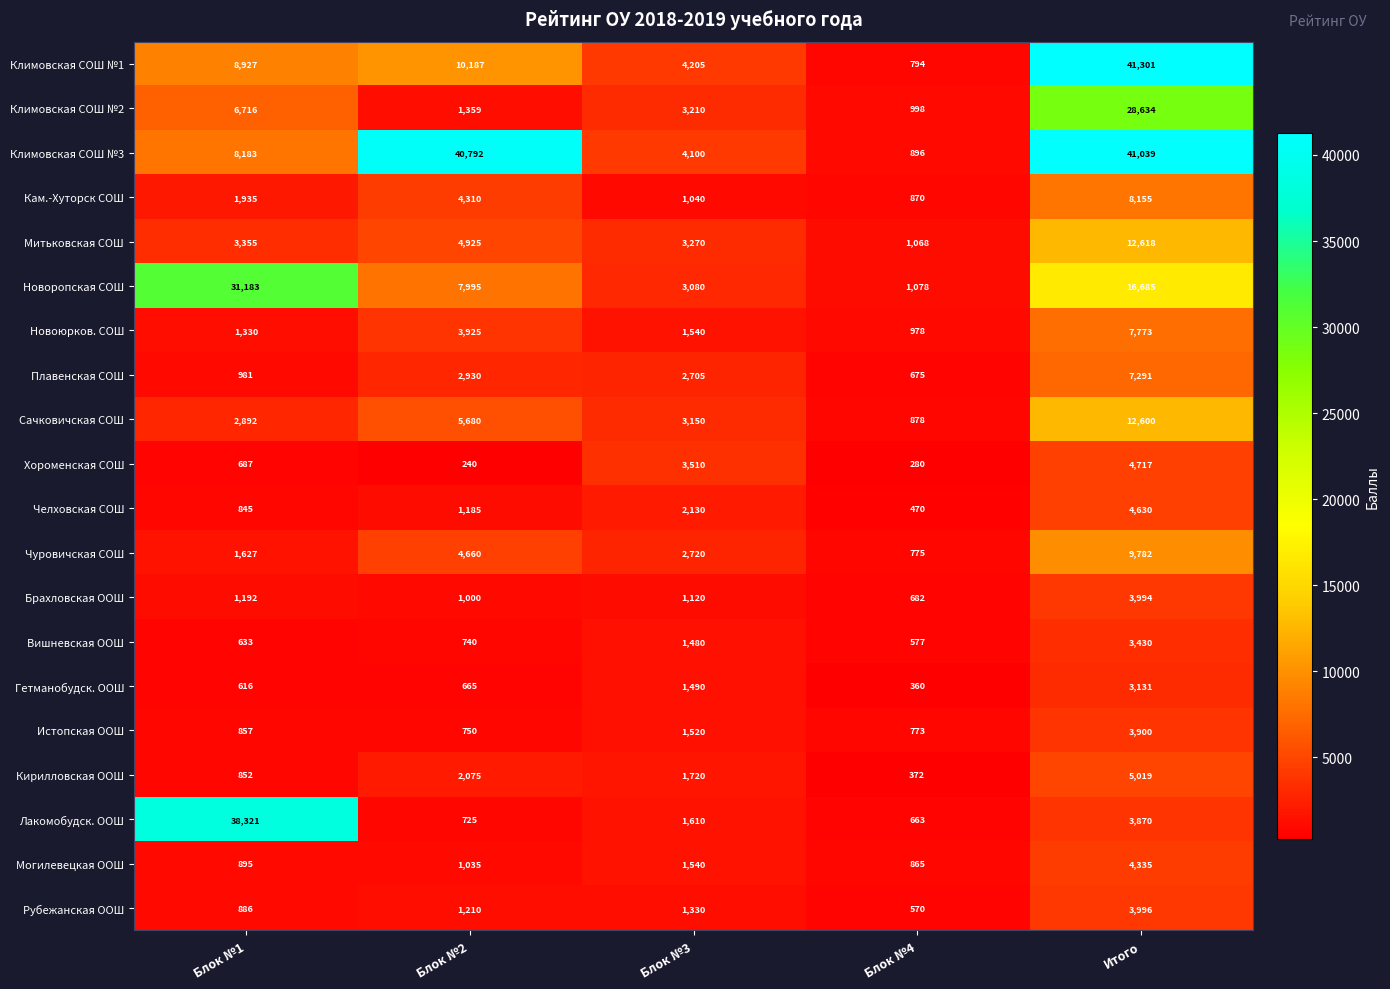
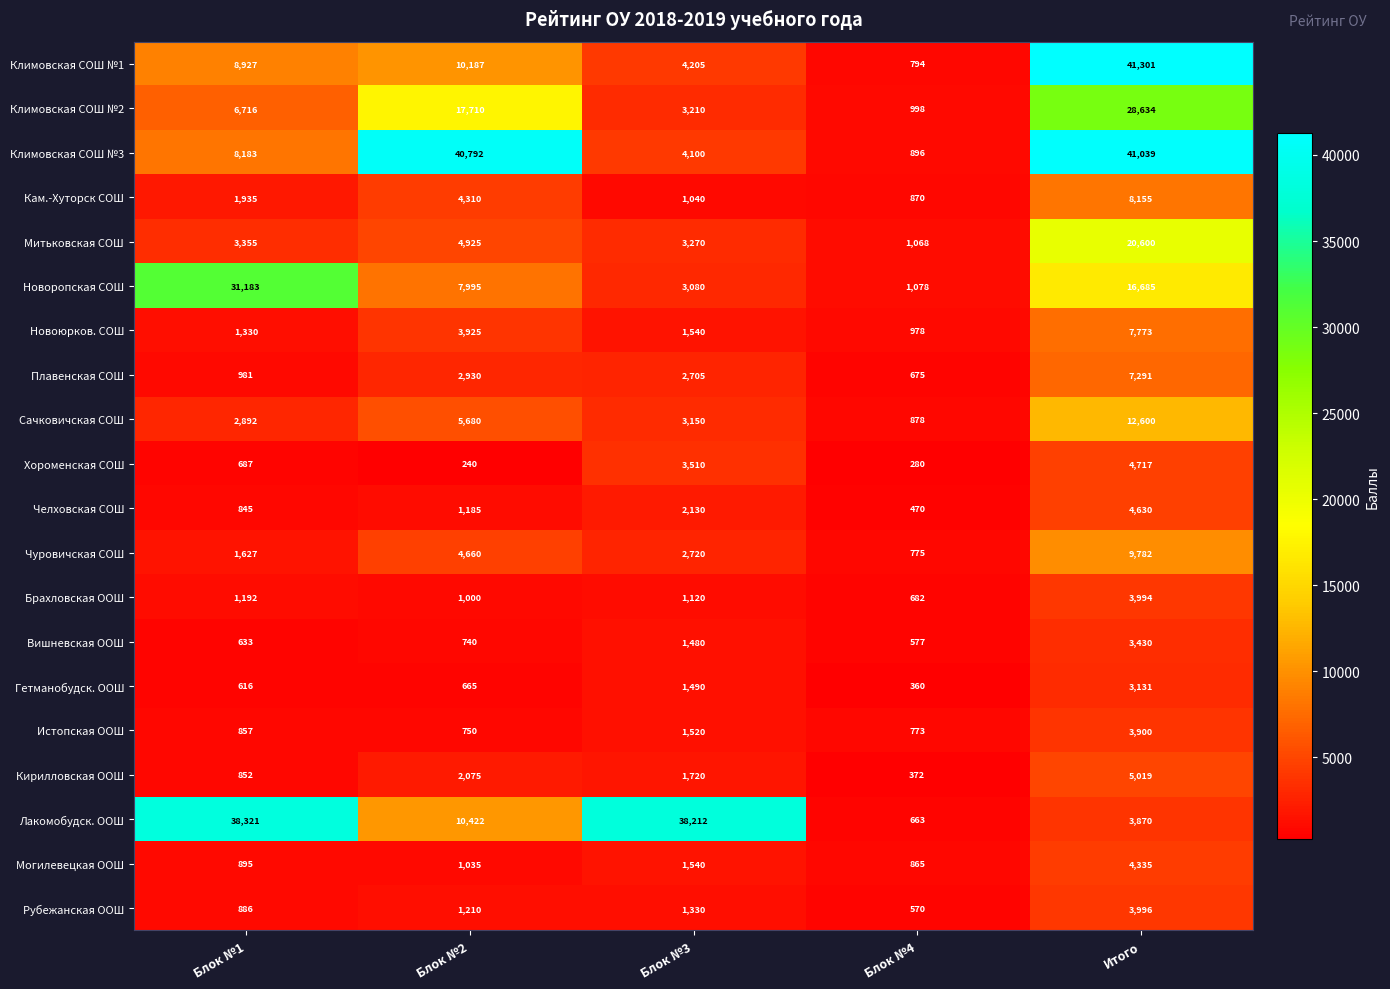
  {
    "Климовская СОШ №1": {
      "Блок №1": "8,927",
      "Блок №2": "10,187",
      "Блок №3": "4,205",
      "Блок №4": "794",
      "Итого": "41,301"
    },
    "Климовская СОШ №2": {
      "Блок №1": "6,716",
-     "Блок №2": "1,359",
+     "Блок №2": "17,710",
      "Блок №3": "3,210",
      "Блок №4": "998",
      "Итого": "28,634"
    },
    "Климовская СОШ №3": {
      "Блок №1": "8,183",
      "Блок №2": "40,792",
      "Блок №3": "4,100",
      "Блок №4": "896",
      "Итого": "41,039"
    },
    "Кам.-Хуторск СОШ": {
      "Блок №1": "1,935",
      "Блок №2": "4,310",
      "Блок №3": "1,040",
      "Блок №4": "870",
      "Итого": "8,155"
    },
    "Митьковская СОШ": {
      "Блок №1": "3,355",
      "Блок №2": "4,925",
      "Блок №3": "3,270",
      "Блок №4": "1,068",
-     "Итого": "12,618"
+     "Итого": "20,600"
    },
    "Новоропская СОШ": {
      "Блок №1": "31,183",
      "Блок №2": "7,995",
      "Блок №3": "3,080",
      "Блок №4": "1,078",
      "Итого": "16,685"
    },
    "Новоюрков. СОШ": {
      "Блок №1": "1,330",
      "Блок №2": "3,925",
      "Блок №3": "1,540",
      "Блок №4": "978",
      "Итого": "7,773"
    },
    "Плавенская СОШ": {
      "Блок №1": "981",
      "Блок №2": "2,930",
      "Блок №3": "2,705",
      "Блок №4": "675",
      "Итого": "7,291"
    },
    "Сачковичская СОШ": {
      "Блок №1": "2,892",
      "Блок №2": "5,680",
      "Блок №3": "3,150",
      "Блок №4": "878",
      "Итого": "12,600"
    },
    "Хороменская СОШ": {
      "Блок №1": "687",
      "Блок №2": "240",
      "Блок №3": "3,510",
      "Блок №4": "280",
      "Итого": "4,717"
    },
    "Челховская СОШ": {
      "Блок №1": "845",
      "Блок №2": "1,185",
      "Блок №3": "2,130",
      "Блок №4": "470",
      "Итого": "4,630"
    },
    "Чуровичская СОШ": {
      "Блок №1": "1,627",
      "Блок №2": "4,660",
      "Блок №3": "2,720",
      "Блок №4": "775",
      "Итого": "9,782"
    },
    "Брахловская ООШ": {
      "Блок №1": "1,192",
      "Блок №2": "1,000",
      "Блок №3": "1,120",
      "Блок №4": "682",
      "Итого": "3,994"
    },
    "Вишневская ООШ": {
      "Блок №1": "633",
      "Блок №2": "740",
      "Блок №3": "1,480",
      "Блок №4": "577",
      "Итого": "3,430"
    },
    "Гетманобудск. ООШ": {
      "Блок №1": "616",
      "Блок №2": "665",
      "Блок №3": "1,490",
      "Блок №4": "360",
      "Итого": "3,131"
    },
    "Истопская ООШ": {
      "Блок №1": "857",
      "Блок №2": "750",
      "Блок №3": "1,520",
      "Блок №4": "773",
      "Итого": "3,900"
    },
    "Кирилловская ООШ": {
      "Блок №1": "852",
      "Блок №2": "2,075",
      "Блок №3": "1,720",
      "Блок №4": "372",
      "Итого": "5,019"
    },
    "Лакомобудск. ООШ": {
      "Блок №1": "38,321",
-     "Блок №2": "725",
-     "Блок №3": "1,610",
+     "Блок №2": "10,422",
+     "Блок №3": "38,212",
      "Блок №4": "663",
      "Итого": "3,870"
    },
    "Могилевецкая ООШ": {
      "Блок №1": "895",
      "Блок №2": "1,035",
      "Блок №3": "1,540",
      "Блок №4": "865",
      "Итого": "4,335"
    },
    "Рубежанская ООШ": {
      "Блок №1": "886",
      "Блок №2": "1,210",
      "Блок №3": "1,330",
      "Блок №4": "570",
      "Итого": "3,996"
    }
  }
